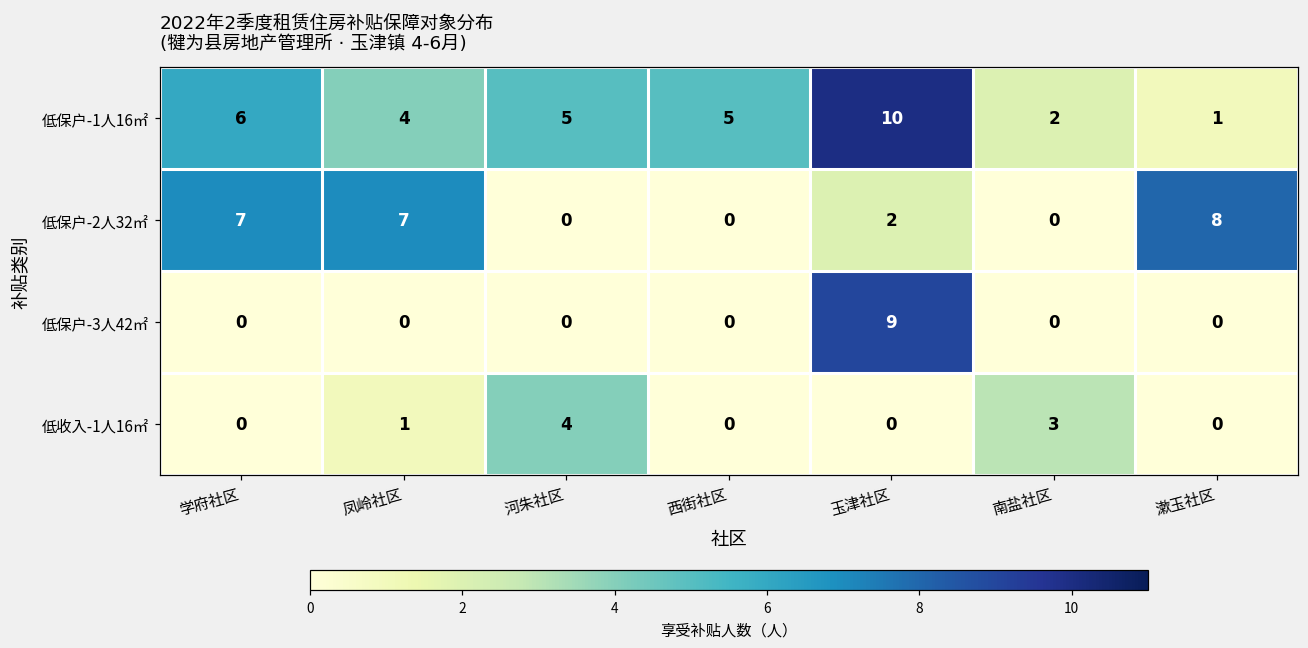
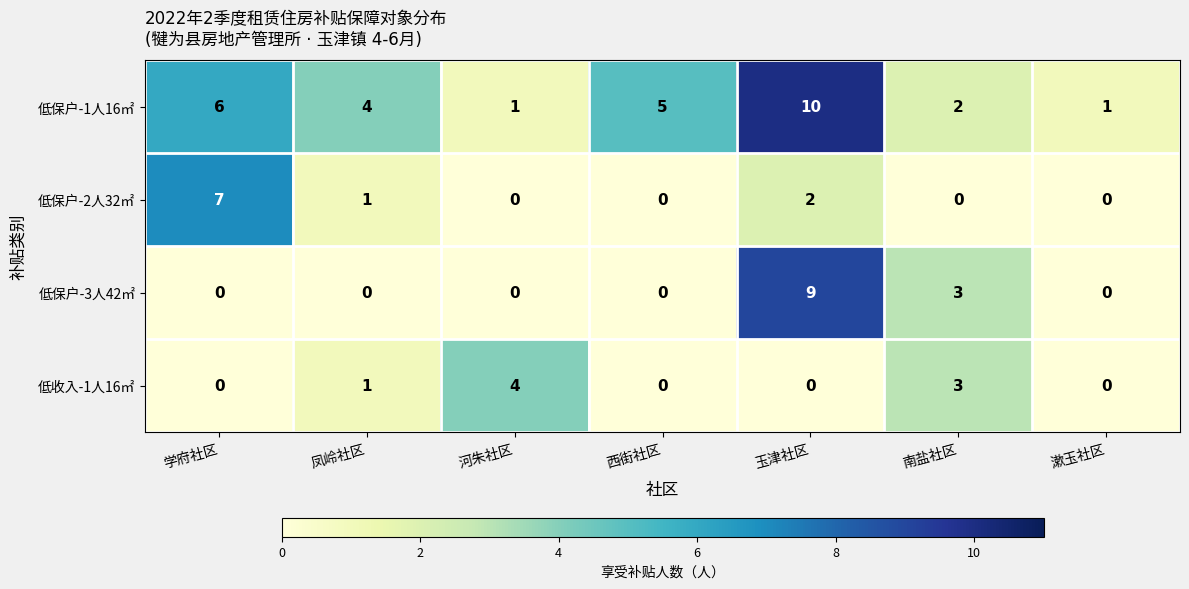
  {
    "低保户-1人16㎡": {
      "学府社区": 6,
      "凤岭社区": 4,
-     "河朱社区": 5,
+     "河朱社区": 1,
      "西街社区": 5,
      "玉津社区": 10,
      "南盐社区": 2,
      "漱玉社区": 1
    },
    "低保户-2人32㎡": {
      "学府社区": 7,
-     "凤岭社区": 7,
+     "凤岭社区": 1,
      "河朱社区": 0,
      "西街社区": 0,
      "玉津社区": 2,
      "南盐社区": 0,
-     "漱玉社区": 8
+     "漱玉社区": 0
    },
    "低保户-3人42㎡": {
      "学府社区": 0,
      "凤岭社区": 0,
      "河朱社区": 0,
      "西街社区": 0,
      "玉津社区": 9,
-     "南盐社区": 0,
+     "南盐社区": 3,
      "漱玉社区": 0
    },
    "低收入-1人16㎡": {
      "学府社区": 0,
      "凤岭社区": 1,
      "河朱社区": 4,
      "西街社区": 0,
      "玉津社区": 0,
      "南盐社区": 3,
      "漱玉社区": 0
    }
  }
